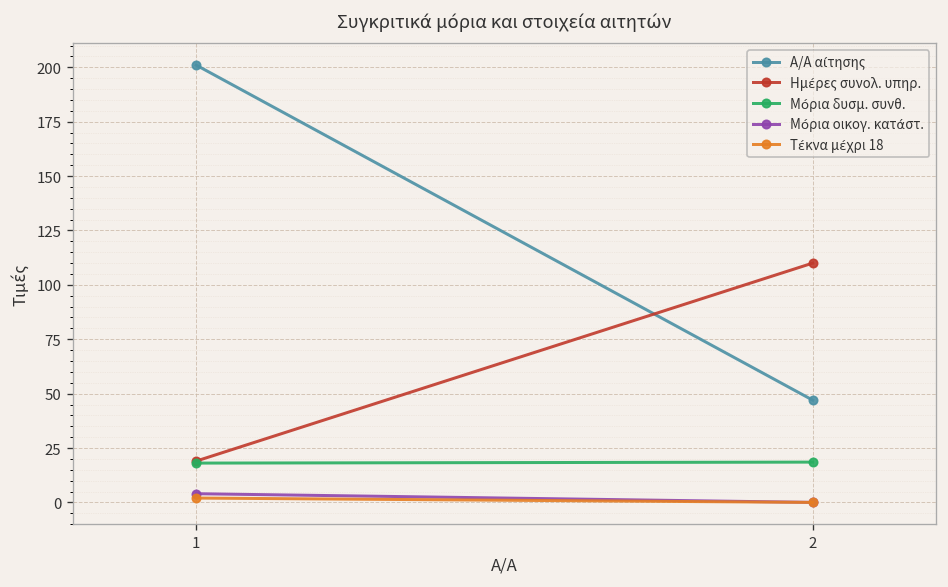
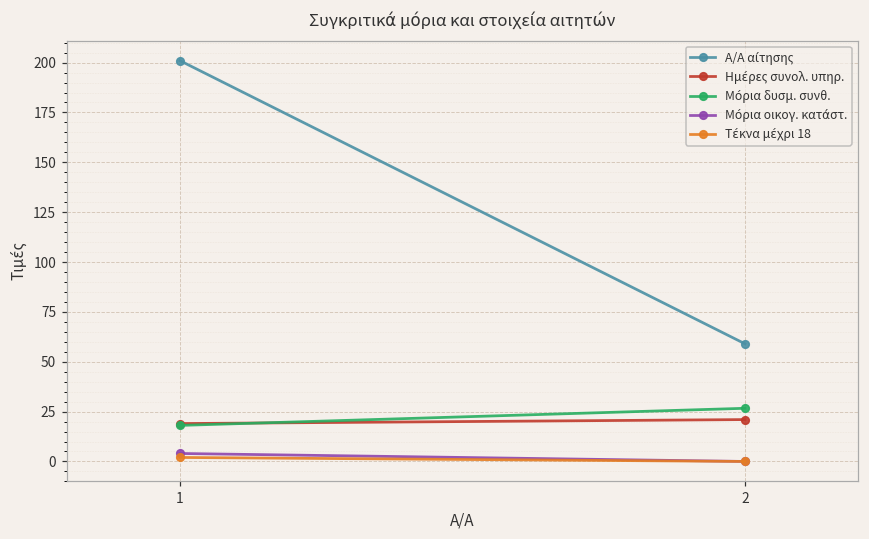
  {
    "Α/Α αίτησης": {
      "1": 201,
-     "2": 47
+     "2": 59
    },
    "Ημέρες συνολ. υπηρ.": {
-     "2": 110
+     "2": 21
    },
    "Μόρια δυσμ. συνθ.": {
-     "2": 19
+     "2": 27
    },
    "Μόρια οικογ. κατάστ.": {
      "1": 4
    },
    "Τέκνα μέχρι 18": {
      "1": 2
    }
  }
